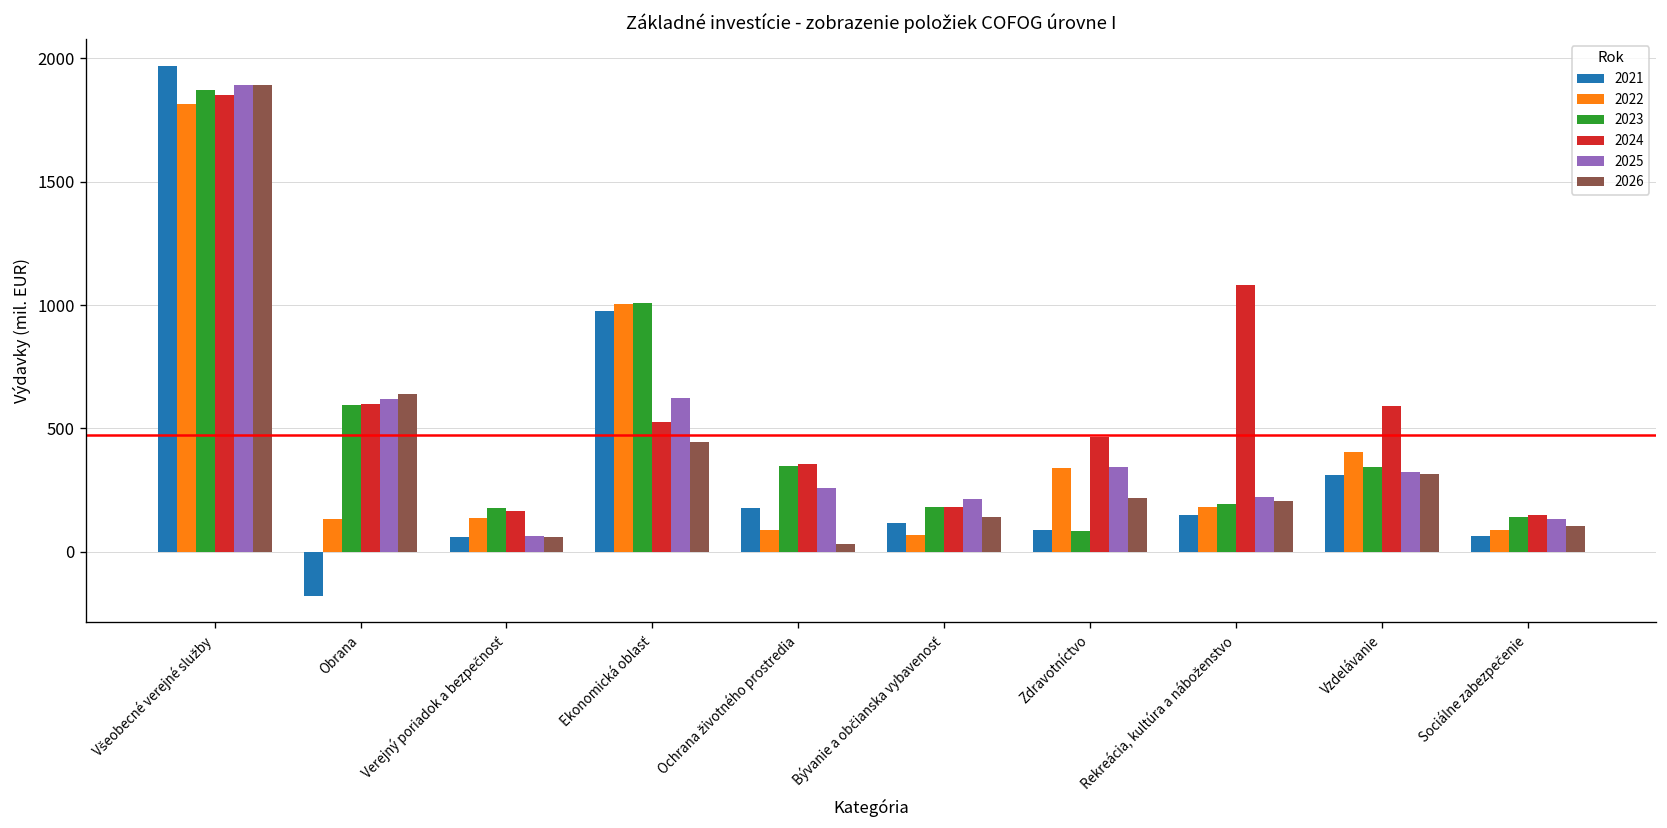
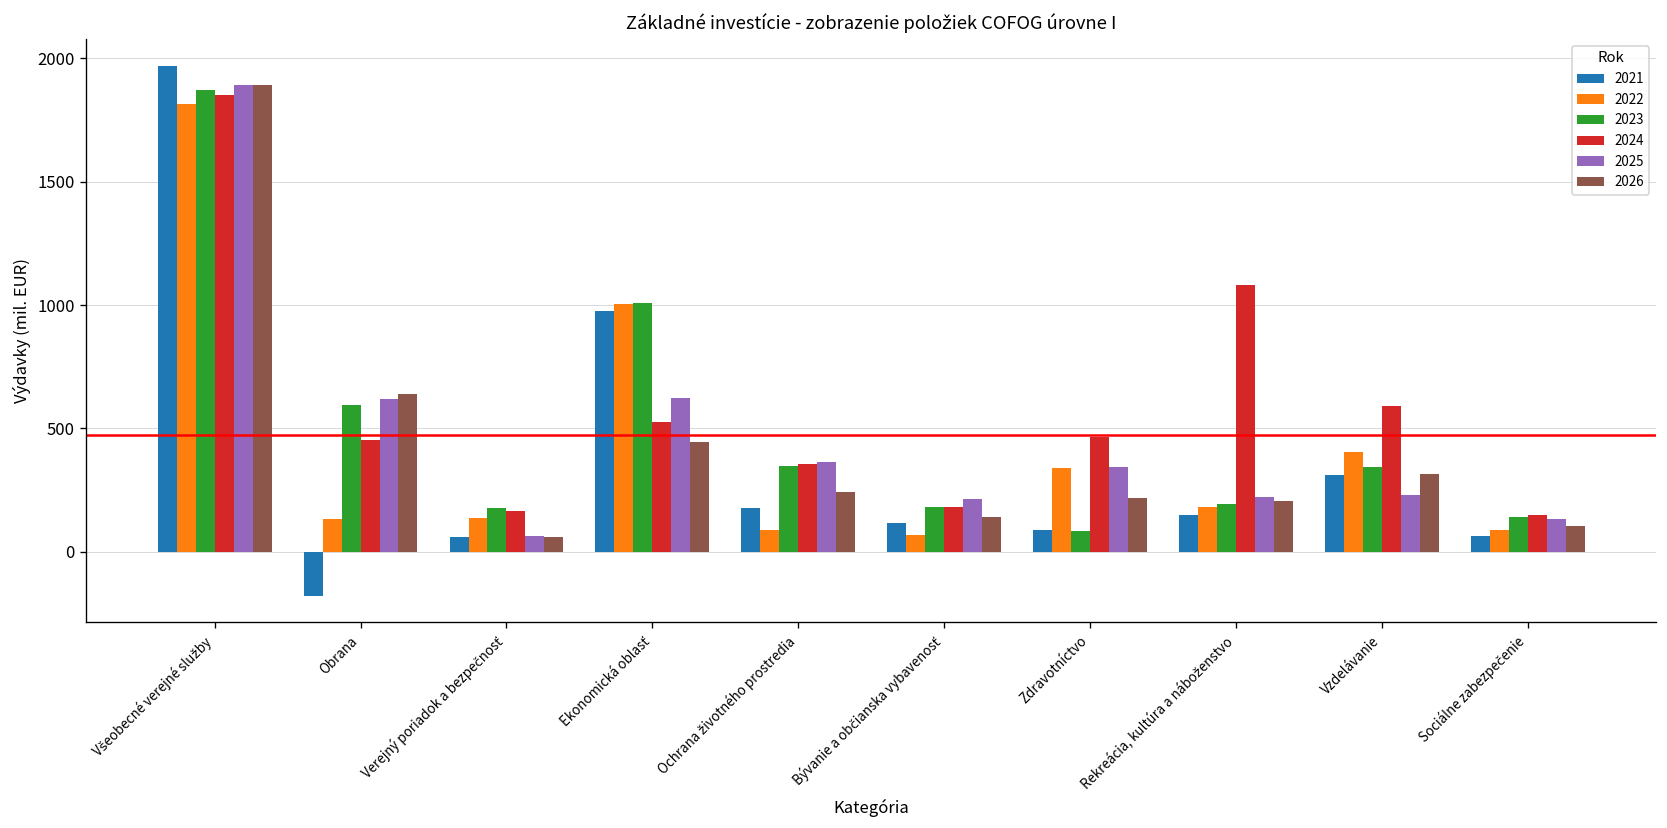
  {
    "2021": {
      "Všeobecné verejné služby": 1970,
      "Obrana": -180,
      "Verejný poriadok a bezpečnosť": 60,
      "Ekonomická oblasť": 970,
      "Ochrana životného prostredia": 180,
      "Bývanie a občianska vybavenosť": 120,
      "Zdravotníctvo": 90,
      "Rekreácia, kultúra a náboženstvo": 150,
      "Vzdelávanie": 310,
      "Sociálne zabezpečenie": 60
    },
    "2022": {
      "Všeobecné verejné služby": 1820,
      "Obrana": 130,
      "Verejný poriadok a bezpečnosť": 140,
      "Ekonomická oblasť": 1010,
      "Ochrana životného prostredia": 90,
      "Bývanie a občianska vybavenosť": 70,
      "Zdravotníctvo": 340,
      "Rekreácia, kultúra a náboženstvo": 180,
      "Vzdelávanie": 400,
      "Sociálne zabezpečenie": 90
    },
    "2023": {
      "Všeobecné verejné služby": 1870,
      "Obrana": 590,
      "Verejný poriadok a bezpečnosť": 180,
      "Ekonomická oblasť": 1010,
      "Ochrana životného prostredia": 350,
      "Bývanie a občianska vybavenosť": 180,
      "Zdravotníctvo": 80,
      "Rekreácia, kultúra a náboženstvo": 190,
      "Vzdelávanie": 340,
      "Sociálne zabezpečenie": 140
    },
    "2024": {
      "Všeobecné verejné služby": 1850,
-     "Obrana": 600,
+     "Obrana": 450,
      "Verejný poriadok a bezpečnosť": 170,
      "Ekonomická oblasť": 530,
      "Ochrana životného prostredia": 350,
      "Bývanie a občianska vybavenosť": 180,
      "Zdravotníctvo": 460,
      "Rekreácia, kultúra a náboženstvo": 1080,
      "Vzdelávanie": 590,
      "Sociálne zabezpečenie": 150
    },
    "2025": {
      "Všeobecné verejné služby": 1890,
      "Obrana": 620,
      "Verejný poriadok a bezpečnosť": 60,
      "Ekonomická oblasť": 620,
-     "Ochrana životného prostredia": 260,
+     "Ochrana životného prostredia": 360,
      "Bývanie a občianska vybavenosť": 210,
      "Zdravotníctvo": 340,
      "Rekreácia, kultúra a náboženstvo": 220,
-     "Vzdelávanie": 320,
+     "Vzdelávanie": 230,
      "Sociálne zabezpečenie": 130
    },
    "2026": {
      "Všeobecné verejné služby": 1890,
      "Obrana": 640,
      "Verejný poriadok a bezpečnosť": 60,
      "Ekonomická oblasť": 440,
-     "Ochrana životného prostredia": 30,
+     "Ochrana životného prostredia": 240,
      "Bývanie a občianska vybavenosť": 140,
      "Zdravotníctvo": 220,
      "Rekreácia, kultúra a náboženstvo": 210,
      "Vzdelávanie": 310,
      "Sociálne zabezpečenie": 100
    }
  }
